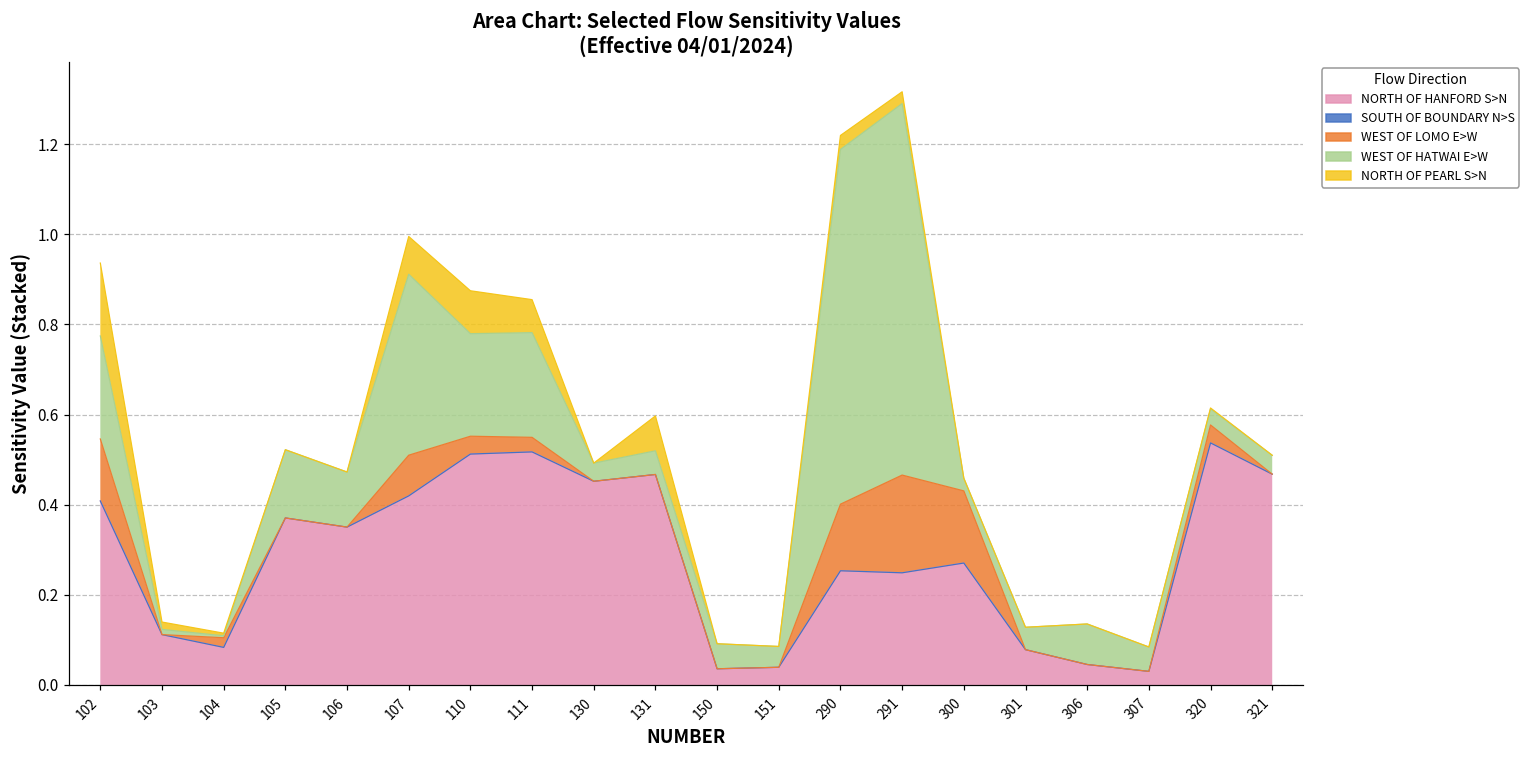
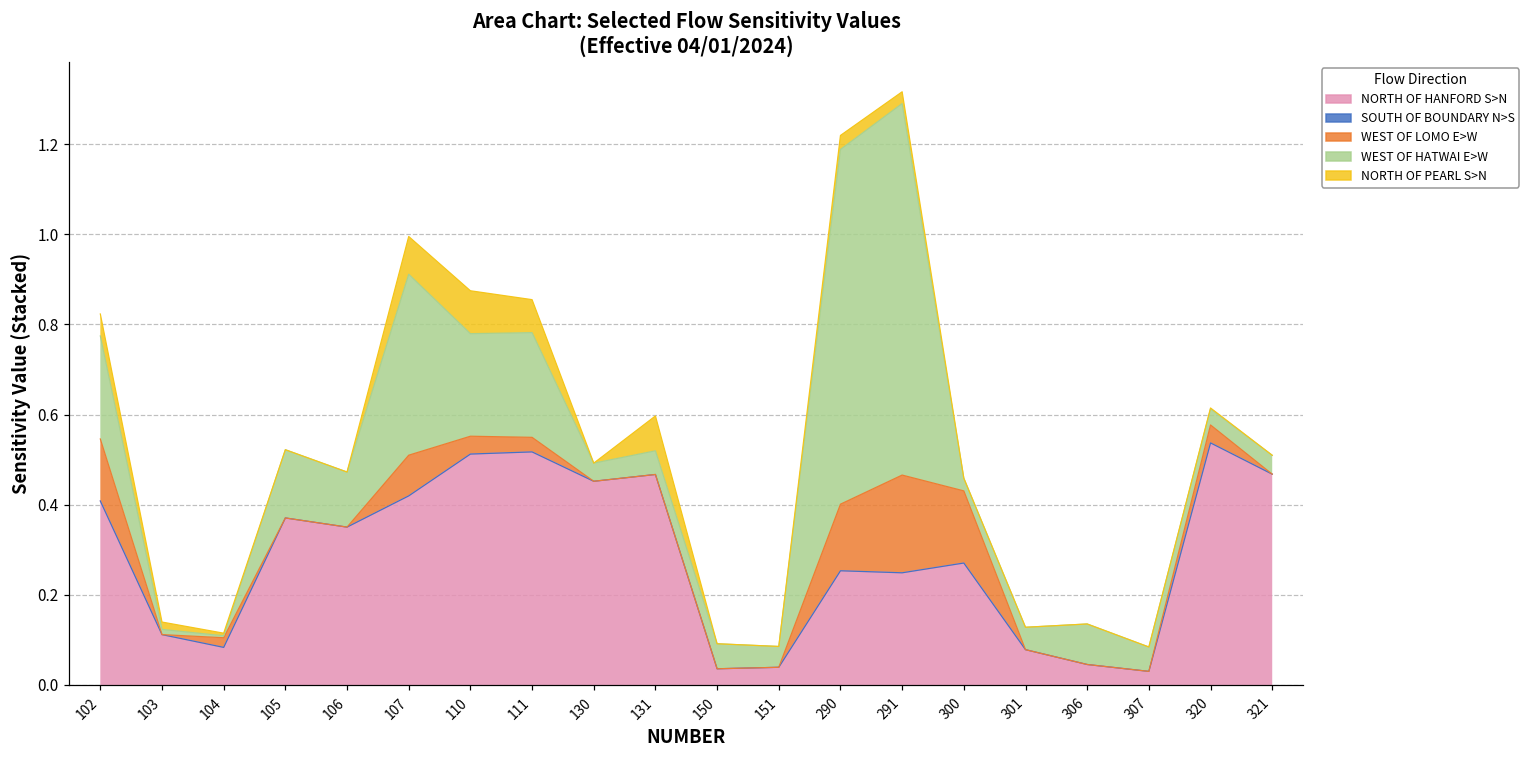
  {
    "SOUTH OF BOUNDARY N>S": {
      "102": 0.41,
      "104": 0.08,
      "107": 0.42,
      "110": 0.51,
      "111": 0.52,
      "290": 0.25,
      "291": 0.25,
      "300": 0.27,
      "320": 0.54
    },
    "WEST OF LOMO E>W": {
      "102": 0.14,
      "107": 0.09,
      "110": 0.04,
      "111": 0.03,
      "290": 0.15,
      "291": 0.22,
      "300": 0.16,
      "320": 0.04
    },
    "WEST OF HATWAI E>W": {
      "102": 0.23,
      "103": 0.01,
      "107": 0.40,
      "110": 0.23,
      "111": 0.23,
      "131": 0.05,
      "290": 0.79,
      "291": 0.82
    },
    "NORTH OF PEARL S>N": {
-     "102": 0.16,
+     "102": 0.05,
      "103": 0.02,
      "107": 0.08,
      "110": 0.10,
      "111": 0.07,
      "131": 0.08,
      "290": 0.03,
      "291": 0.03
    }
  }
